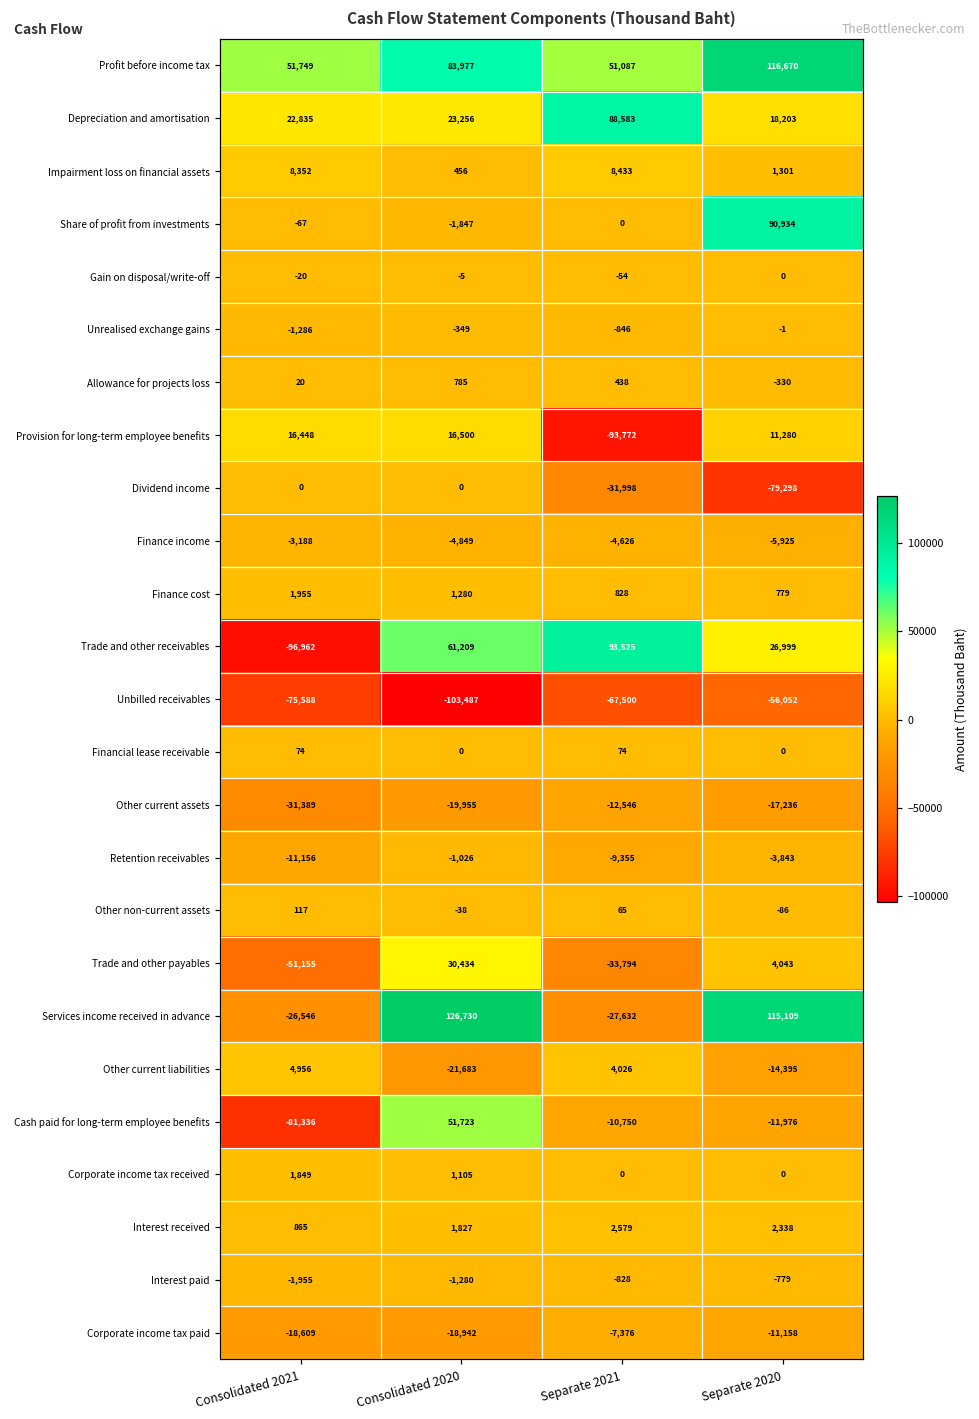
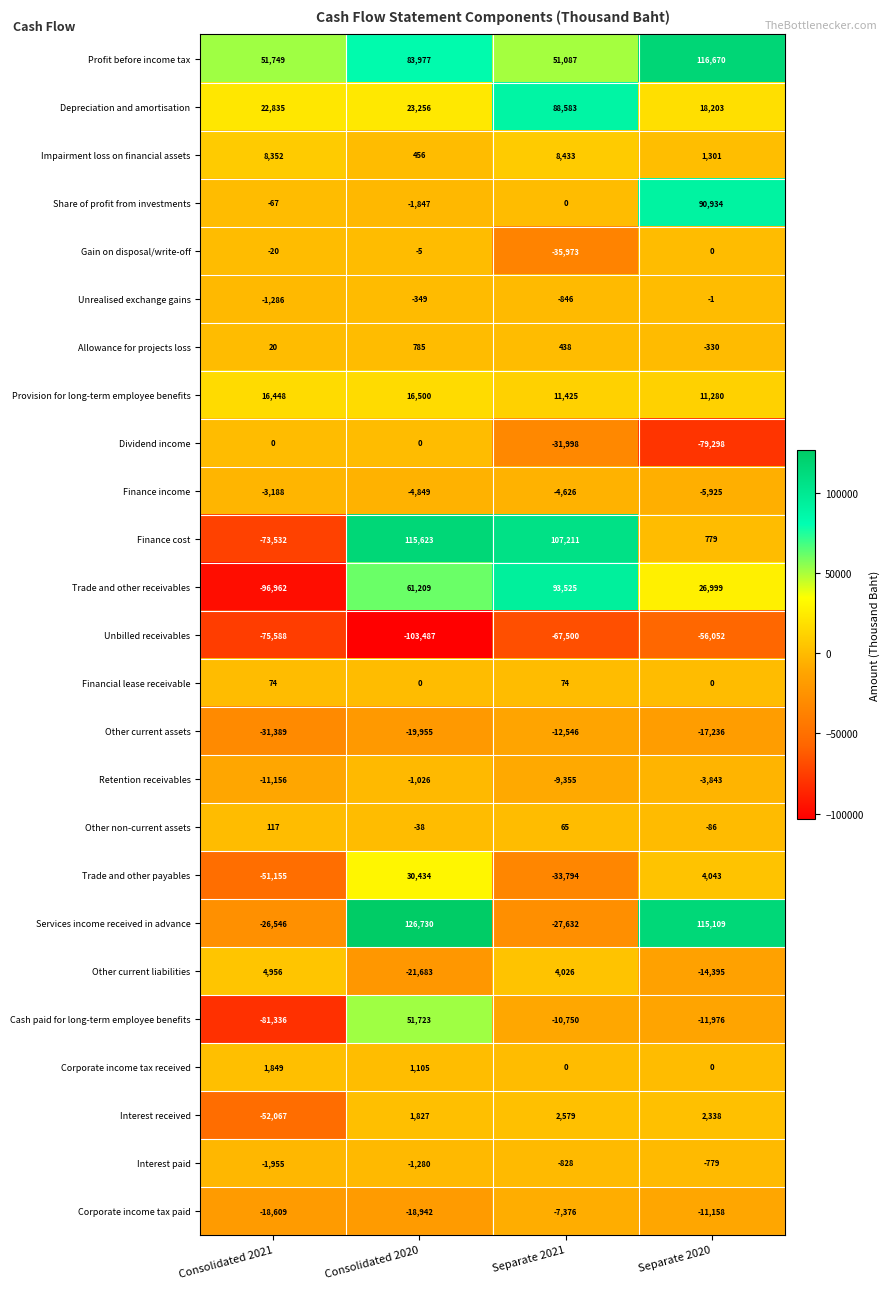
  {
    "Profit before income tax": {
      "Consolidated 2021": "51,749",
      "Consolidated 2020": "83,977",
      "Separate 2021": "51,087",
      "Separate 2020": "116,670"
    },
    "Depreciation and amortisation": {
      "Consolidated 2021": "22,835",
      "Consolidated 2020": "23,256",
      "Separate 2021": "88,583",
      "Separate 2020": "18,203"
    },
    "Impairment loss on financial assets": {
      "Consolidated 2021": "8,352",
      "Consolidated 2020": "456",
      "Separate 2021": "8,433",
      "Separate 2020": "1,301"
    },
    "Share of profit from investments": {
      "Consolidated 2021": "-67",
      "Consolidated 2020": "-1,847",
      "Separate 2021": "0",
      "Separate 2020": "90,934"
    },
    "Gain on disposal/write-off": {
      "Consolidated 2021": "-20",
      "Consolidated 2020": "-5",
-     "Separate 2021": "-54",
+     "Separate 2021": "-35,973",
      "Separate 2020": "0"
    },
    "Unrealised exchange gains": {
      "Consolidated 2021": "-1,286",
      "Consolidated 2020": "-349",
      "Separate 2021": "-846",
      "Separate 2020": "-1"
    },
    "Allowance for projects loss": {
      "Consolidated 2021": "20",
      "Consolidated 2020": "785",
      "Separate 2021": "438",
      "Separate 2020": "-330"
    },
    "Provision for long-term employee benefits": {
      "Consolidated 2021": "16,448",
      "Consolidated 2020": "16,500",
-     "Separate 2021": "-93,772",
+     "Separate 2021": "11,425",
      "Separate 2020": "11,280"
    },
    "Dividend income": {
      "Consolidated 2021": "0",
      "Consolidated 2020": "0",
      "Separate 2021": "-31,998",
      "Separate 2020": "-79,298"
    },
    "Finance income": {
      "Consolidated 2021": "-3,188",
      "Consolidated 2020": "-4,849",
      "Separate 2021": "-4,626",
      "Separate 2020": "-5,925"
    },
    "Finance cost": {
-     "Consolidated 2021": "1,955",
-     "Consolidated 2020": "1,280",
-     "Separate 2021": "828",
+     "Consolidated 2021": "-73,532",
+     "Consolidated 2020": "115,623",
+     "Separate 2021": "107,211",
      "Separate 2020": "779"
    },
    "Trade and other receivables": {
      "Consolidated 2021": "-96,962",
      "Consolidated 2020": "61,209",
      "Separate 2021": "93,525",
      "Separate 2020": "26,999"
    },
    "Unbilled receivables": {
      "Consolidated 2021": "-75,588",
      "Consolidated 2020": "-103,487",
      "Separate 2021": "-67,500",
      "Separate 2020": "-56,052"
    },
    "Financial lease receivable": {
      "Consolidated 2021": "74",
      "Consolidated 2020": "0",
      "Separate 2021": "74",
      "Separate 2020": "0"
    },
    "Other current assets": {
      "Consolidated 2021": "-31,389",
      "Consolidated 2020": "-19,955",
      "Separate 2021": "-12,546",
      "Separate 2020": "-17,236"
    },
    "Retention receivables": {
      "Consolidated 2021": "-11,156",
      "Consolidated 2020": "-1,026",
      "Separate 2021": "-9,355",
      "Separate 2020": "-3,843"
    },
    "Other non-current assets": {
      "Consolidated 2021": "117",
      "Consolidated 2020": "-38",
      "Separate 2021": "65",
      "Separate 2020": "-86"
    },
    "Trade and other payables": {
      "Consolidated 2021": "-51,155",
      "Consolidated 2020": "30,434",
      "Separate 2021": "-33,794",
      "Separate 2020": "4,043"
    },
    "Services income received in advance": {
      "Consolidated 2021": "-26,546",
      "Consolidated 2020": "126,730",
      "Separate 2021": "-27,632",
      "Separate 2020": "115,109"
    },
    "Other current liabilities": {
      "Consolidated 2021": "4,956",
      "Consolidated 2020": "-21,683",
      "Separate 2021": "4,026",
      "Separate 2020": "-14,395"
    },
    "Cash paid for long-term employee benefits": {
      "Consolidated 2021": "-81,336",
      "Consolidated 2020": "51,723",
      "Separate 2021": "-10,750",
      "Separate 2020": "-11,976"
    },
    "Corporate income tax received": {
      "Consolidated 2021": "1,849",
      "Consolidated 2020": "1,105",
      "Separate 2021": "0",
      "Separate 2020": "0"
    },
    "Interest received": {
-     "Consolidated 2021": "865",
+     "Consolidated 2021": "-52,067",
      "Consolidated 2020": "1,827",
      "Separate 2021": "2,579",
      "Separate 2020": "2,338"
    },
    "Interest paid": {
      "Consolidated 2021": "-1,955",
      "Consolidated 2020": "-1,280",
      "Separate 2021": "-828",
      "Separate 2020": "-779"
    },
    "Corporate income tax paid": {
      "Consolidated 2021": "-18,609",
      "Consolidated 2020": "-18,942",
      "Separate 2021": "-7,376",
      "Separate 2020": "-11,158"
    }
  }
